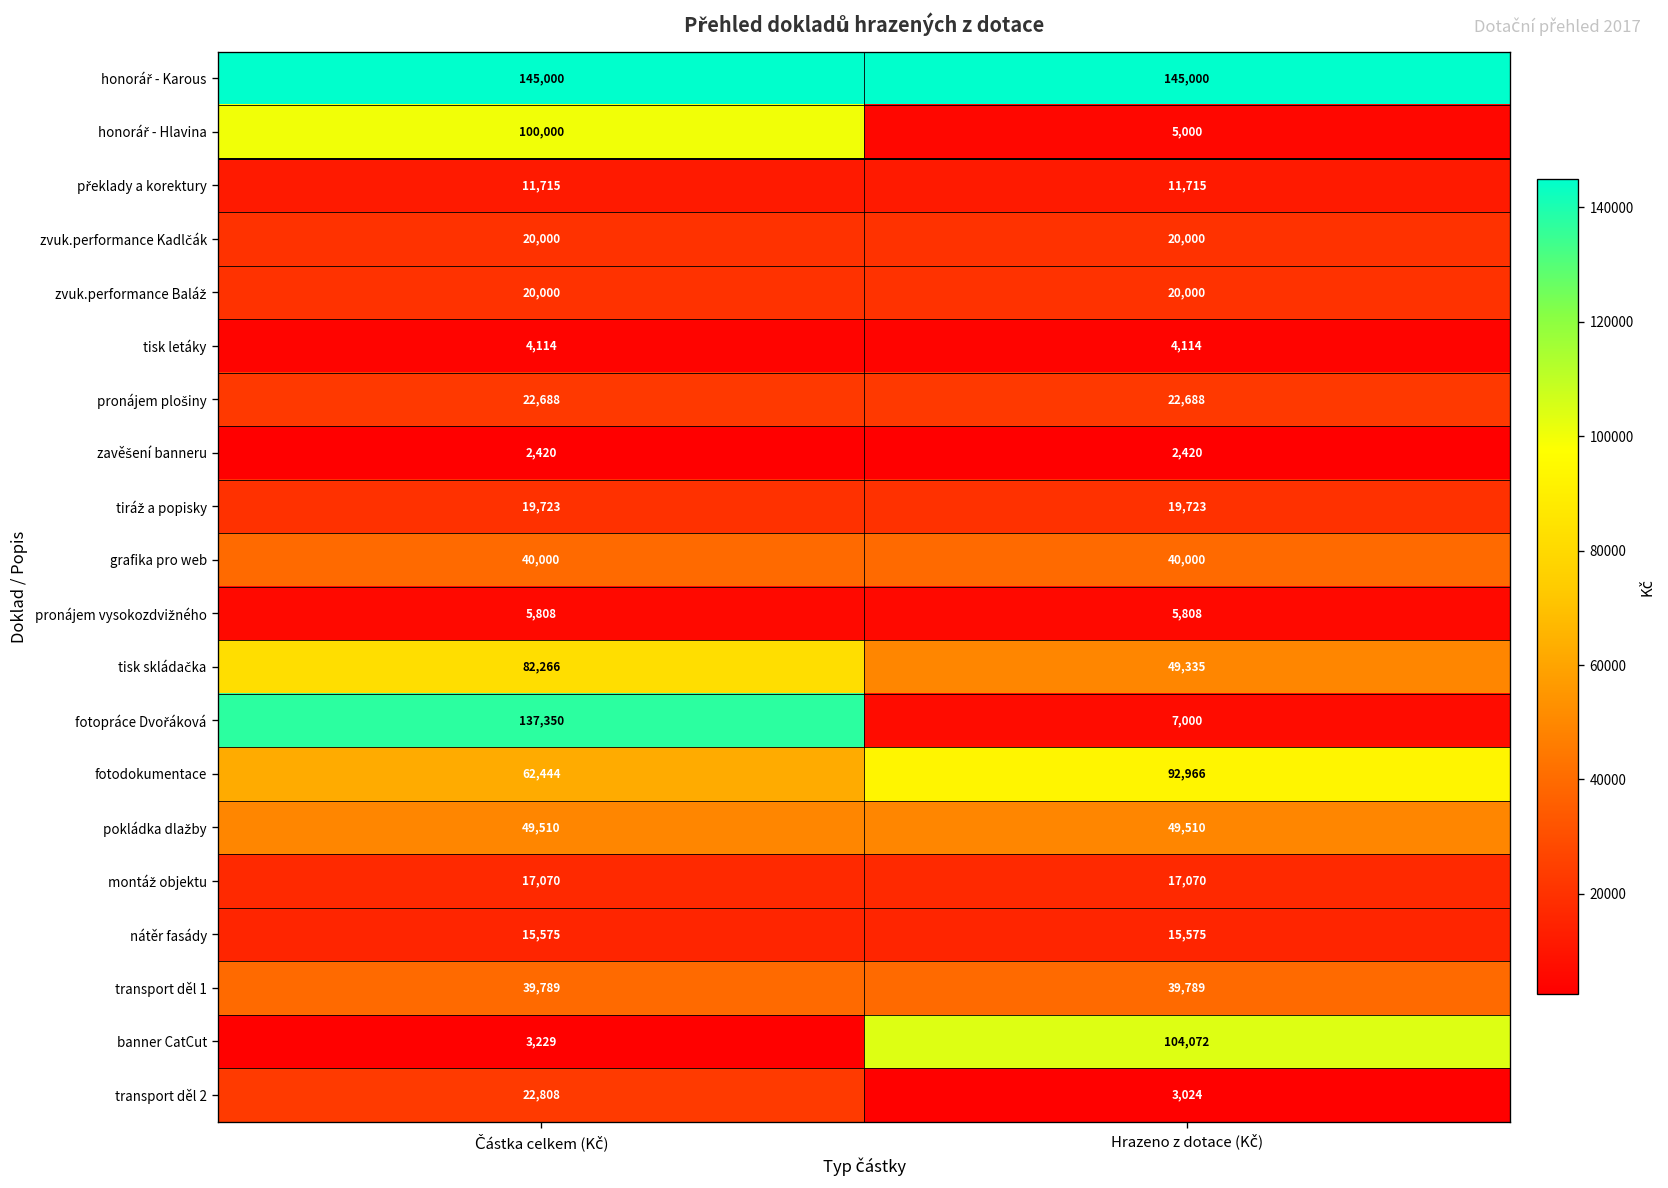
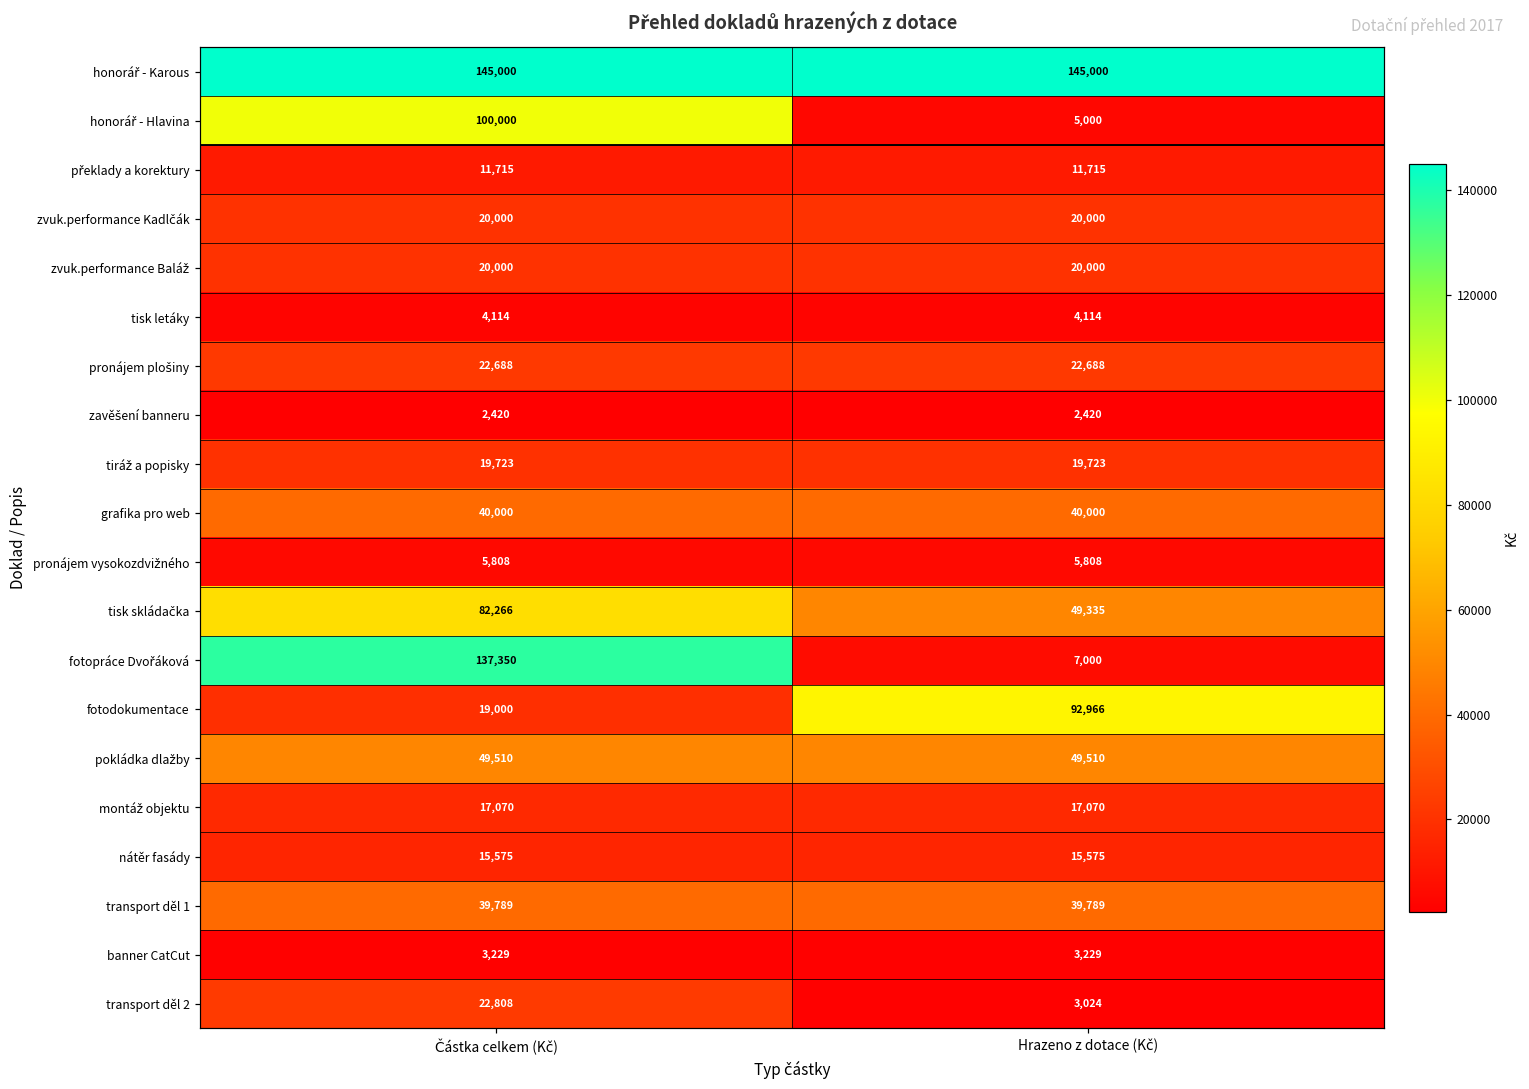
  {
    "honorář - Karous": {
      "Částka celkem (Kč)": "145,000",
      "Hrazeno z dotace (Kč)": "145,000"
    },
    "honorář - Hlavina": {
      "Částka celkem (Kč)": "100,000",
      "Hrazeno z dotace (Kč)": "5,000"
    },
    "překlady a korektury": {
      "Částka celkem (Kč)": "11,715",
      "Hrazeno z dotace (Kč)": "11,715"
    },
    "zvuk.performance Kadlčák": {
      "Částka celkem (Kč)": "20,000",
      "Hrazeno z dotace (Kč)": "20,000"
    },
    "zvuk.performance Baláž": {
      "Částka celkem (Kč)": "20,000",
      "Hrazeno z dotace (Kč)": "20,000"
    },
    "tisk letáky": {
      "Částka celkem (Kč)": "4,114",
      "Hrazeno z dotace (Kč)": "4,114"
    },
    "pronájem plošiny": {
      "Částka celkem (Kč)": "22,688",
      "Hrazeno z dotace (Kč)": "22,688"
    },
    "zavěšení banneru": {
      "Částka celkem (Kč)": "2,420",
      "Hrazeno z dotace (Kč)": "2,420"
    },
    "tiráž a popisky": {
      "Částka celkem (Kč)": "19,723",
      "Hrazeno z dotace (Kč)": "19,723"
    },
    "grafika pro web": {
      "Částka celkem (Kč)": "40,000",
      "Hrazeno z dotace (Kč)": "40,000"
    },
    "pronájem vysokozdvižného": {
      "Částka celkem (Kč)": "5,808",
      "Hrazeno z dotace (Kč)": "5,808"
    },
    "tisk skládačka": {
      "Částka celkem (Kč)": "82,266",
      "Hrazeno z dotace (Kč)": "49,335"
    },
    "fotopráce Dvořáková": {
      "Částka celkem (Kč)": "137,350",
      "Hrazeno z dotace (Kč)": "7,000"
    },
    "fotodokumentace": {
-     "Částka celkem (Kč)": "62,444",
+     "Částka celkem (Kč)": "19,000",
      "Hrazeno z dotace (Kč)": "92,966"
    },
    "pokládka dlažby": {
      "Částka celkem (Kč)": "49,510",
      "Hrazeno z dotace (Kč)": "49,510"
    },
    "montáž objektu": {
      "Částka celkem (Kč)": "17,070",
      "Hrazeno z dotace (Kč)": "17,070"
    },
    "nátěr fasády": {
      "Částka celkem (Kč)": "15,575",
      "Hrazeno z dotace (Kč)": "15,575"
    },
    "transport děl 1": {
      "Částka celkem (Kč)": "39,789",
      "Hrazeno z dotace (Kč)": "39,789"
    },
    "banner CatCut": {
      "Částka celkem (Kč)": "3,229",
-     "Hrazeno z dotace (Kč)": "104,072"
+     "Hrazeno z dotace (Kč)": "3,229"
    },
    "transport děl 2": {
      "Částka celkem (Kč)": "22,808",
      "Hrazeno z dotace (Kč)": "3,024"
    }
  }
